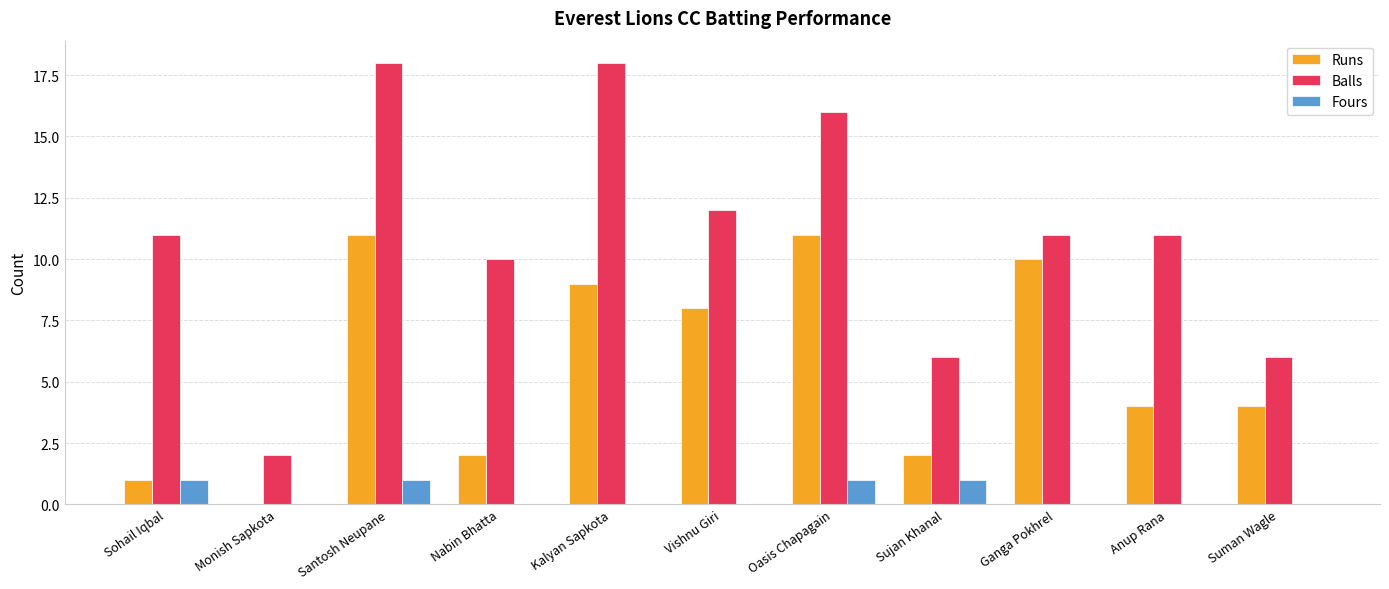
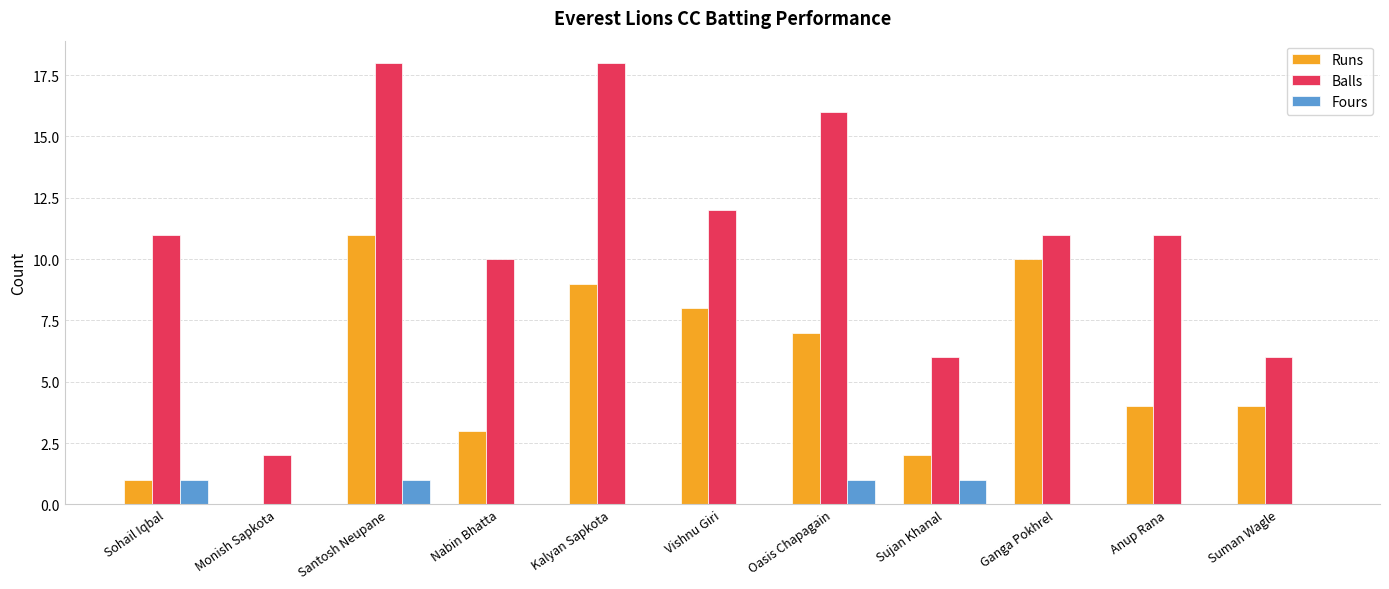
  {
    "Runs": {
      "Sohail Iqbal": 1,
      "Monish Sapkota": 0,
      "Santosh Neupane": 11,
-     "Nabin Bhatta": 2,
+     "Nabin Bhatta": 3,
      "Kalyan Sapkota": 9,
      "Vishnu Giri": 8,
-     "Oasis Chapagain": 11,
+     "Oasis Chapagain": 7,
      "Sujan Khanal": 2,
      "Ganga Pokhrel": 10,
      "Anup Rana": 4,
      "Suman Wagle": 4
    },
    "Balls": {
      "Sohail Iqbal": 11,
      "Monish Sapkota": 2,
      "Santosh Neupane": 18,
      "Nabin Bhatta": 10,
      "Kalyan Sapkota": 18,
      "Vishnu Giri": 12,
      "Oasis Chapagain": 16,
      "Sujan Khanal": 6,
      "Ganga Pokhrel": 11,
      "Anup Rana": 11,
      "Suman Wagle": 6
    },
    "Fours": {
      "Sohail Iqbal": 1,
      "Monish Sapkota": 0,
      "Santosh Neupane": 1,
      "Nabin Bhatta": 0,
      "Kalyan Sapkota": 0,
      "Vishnu Giri": 0,
      "Oasis Chapagain": 1,
      "Sujan Khanal": 1,
      "Ganga Pokhrel": 0,
      "Anup Rana": 0,
      "Suman Wagle": 0
    }
  }
